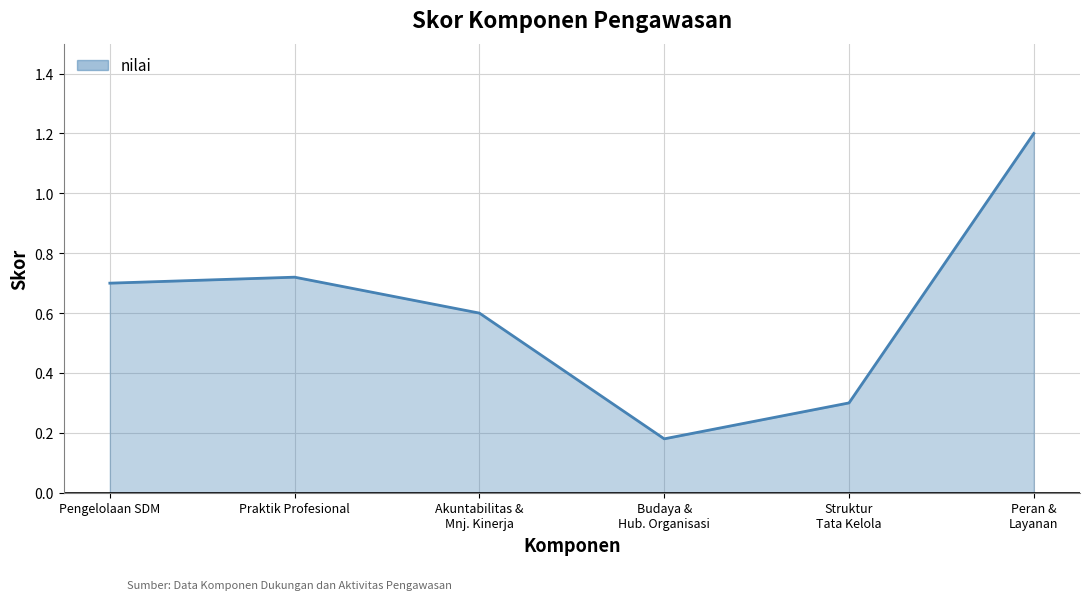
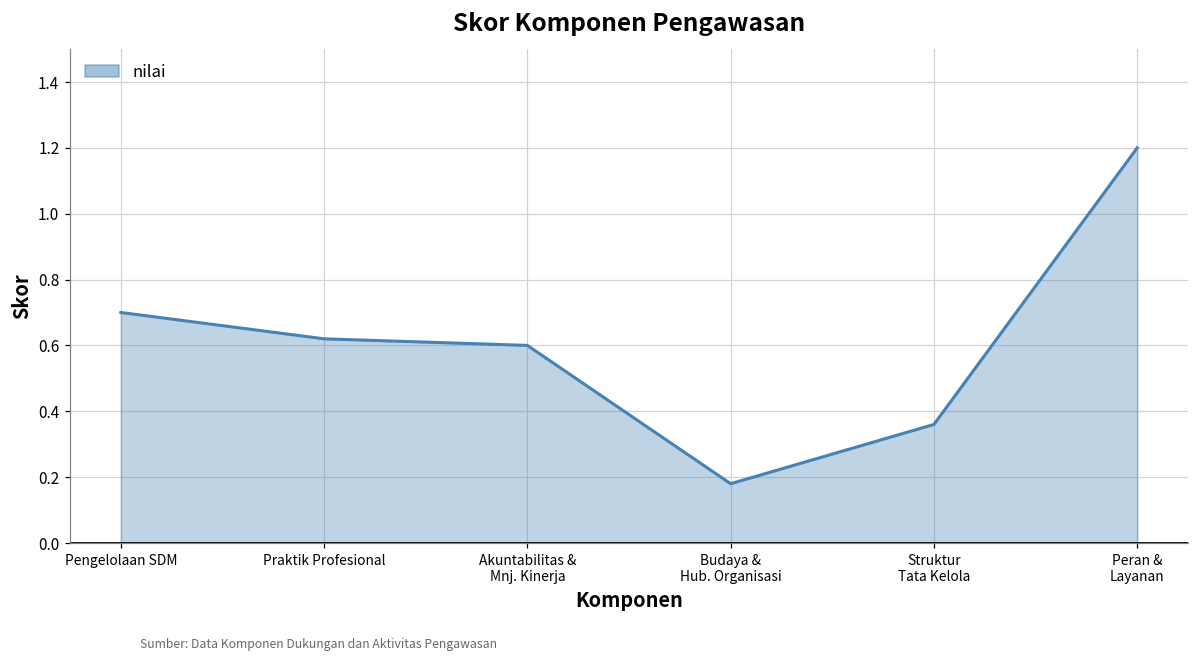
  {
    "Pengelolaan SDM": 0.70,
-   "Praktik Profesional": 0.72,
+   "Praktik Profesional": 0.62,
    "Akuntabilitas & Mnj. Kinerja": 0.60,
    "Budaya & Hub. Organisasi": 0.18,
-   "Struktur Tata Kelola": 0.30,
+   "Struktur Tata Kelola": 0.36,
    "Peran & Layanan": 1.20
  }
